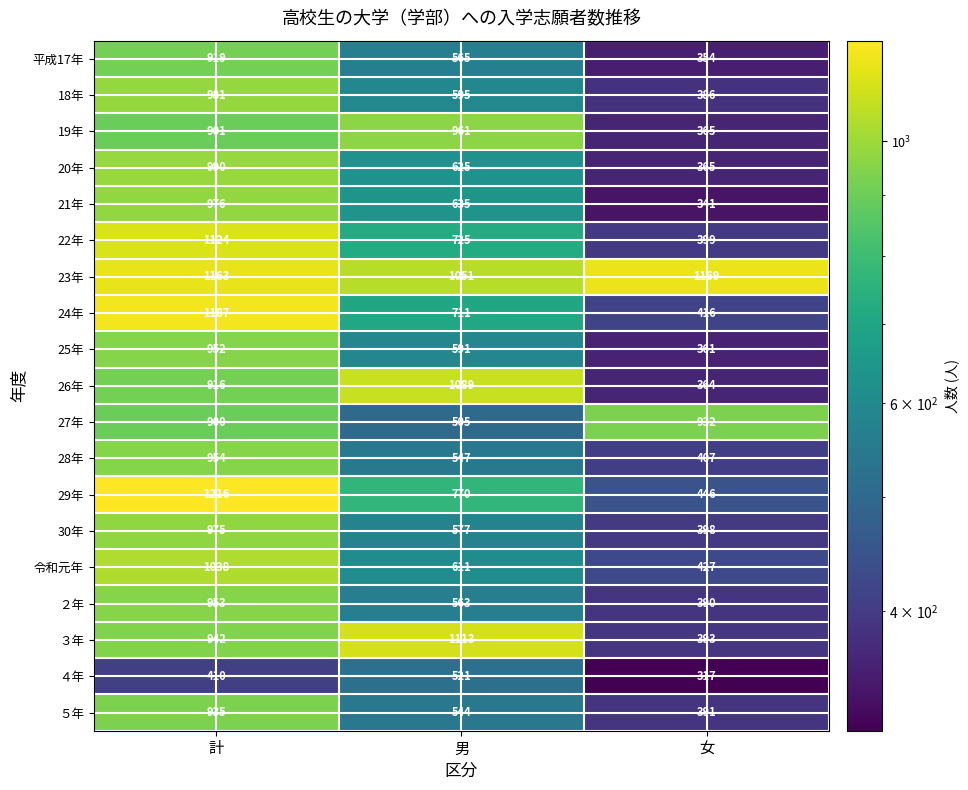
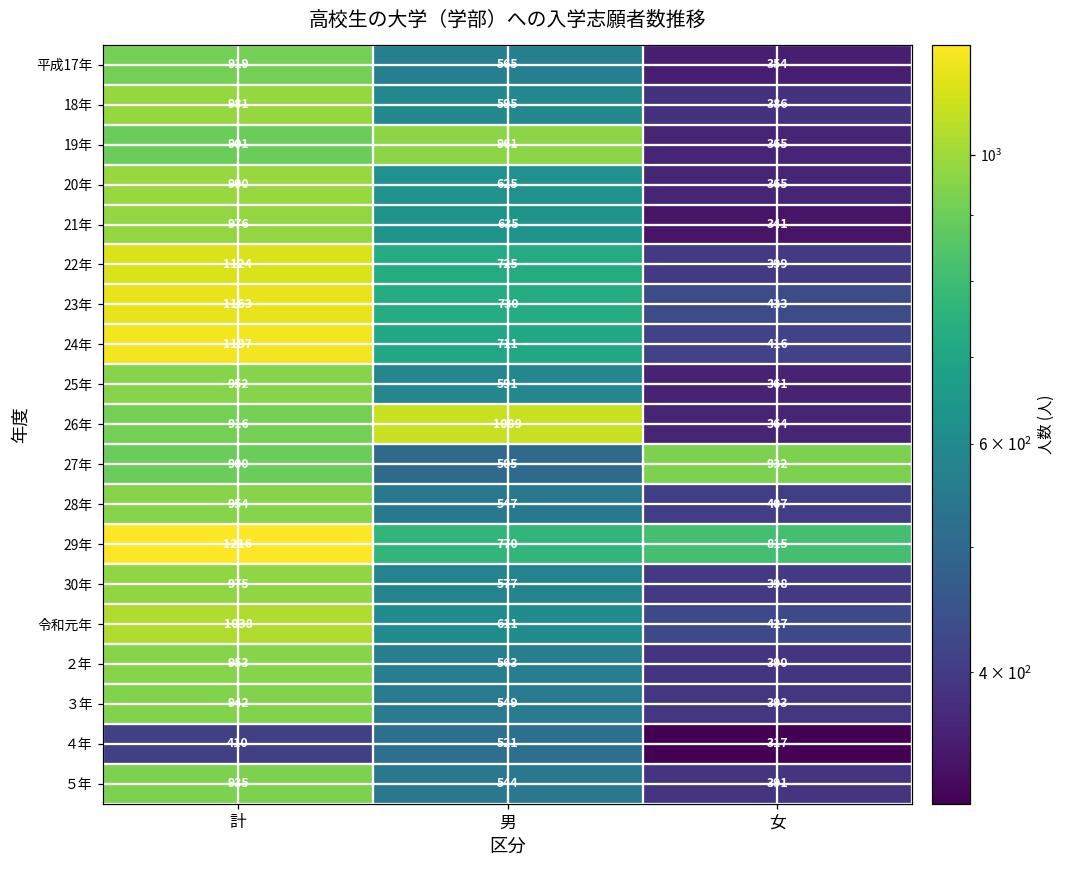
  {
    "平成17年": {
      "計": 919,
      "男": 565,
      "女": 354
    },
    "18年": {
      "計": 981,
      "男": 595,
      "女": 386
    },
    "19年": {
      "計": 901,
      "男": 961,
      "女": 365
    },
    "20年": {
      "計": 990,
      "男": 625,
      "女": 365
    },
    "21年": {
      "計": 976,
      "男": 635,
      "女": 341
    },
    "22年": {
      "計": 1124,
      "男": 725,
      "女": 399
    },
    "23年": {
      "計": 1163,
-     "男": 1051,
-     "女": 1169
+     "男": 730,
+     "女": 433
    },
    "24年": {
      "計": 1187,
      "男": 711,
      "女": 416
    },
    "25年": {
      "計": 952,
      "男": 591,
      "女": 361
    },
    "26年": {
      "計": 916,
      "男": 1089,
      "女": 364
    },
    "27年": {
      "計": 900,
      "男": 505,
      "女": 932
    },
    "28年": {
      "計": 954,
      "男": 547,
      "女": 407
    },
    "29年": {
      "計": 1216,
      "男": 770,
-     "女": 446
+     "女": 815
    },
    "30年": {
      "計": 975,
      "男": 577,
      "女": 398
    },
    "令和元年": {
      "計": 1038,
      "男": 611,
      "女": 427
    },
    "２年": {
      "計": 953,
      "男": 563,
      "女": 390
    },
    "３年": {
      "計": 942,
-     "男": 1113,
+     "男": 549,
      "女": 393
    },
    "４年": {
      "計": 410,
      "男": 521,
      "女": 317
    },
    "５年": {
      "計": 935,
      "男": 544,
      "女": 391
    }
  }
